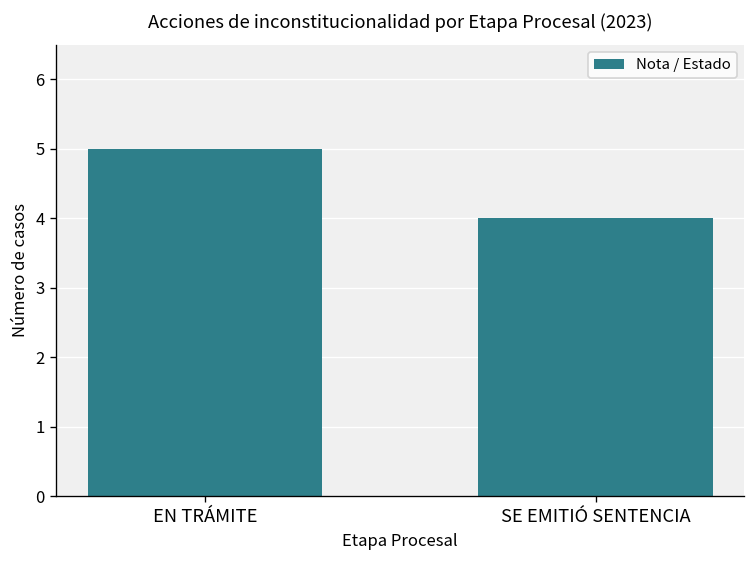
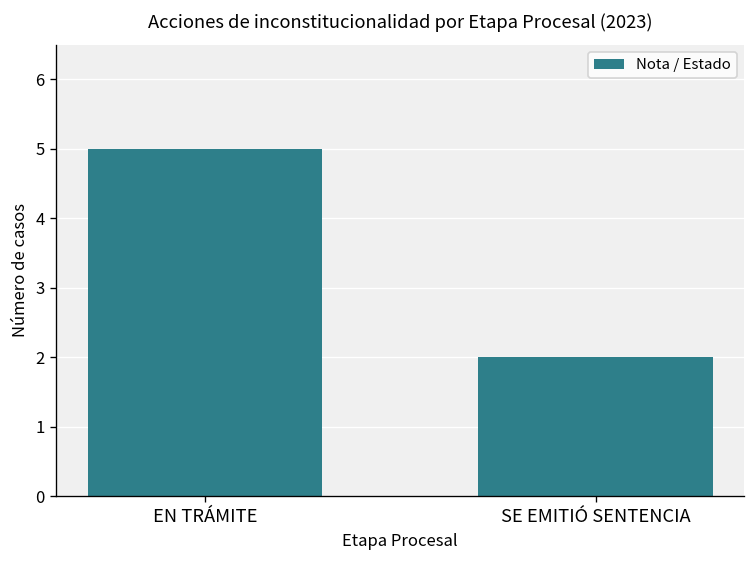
  {
    "EN TRÁMITE": 5,
-   "SE EMITIÓ SENTENCIA": 4
+   "SE EMITIÓ SENTENCIA": 2
  }
